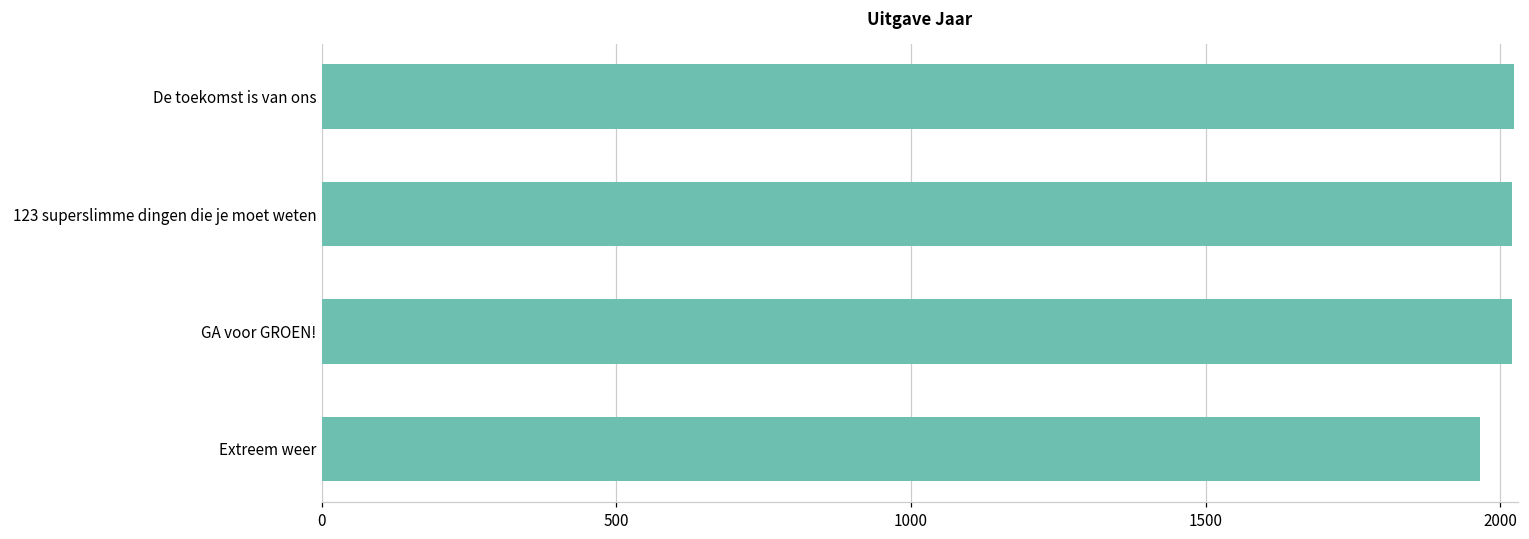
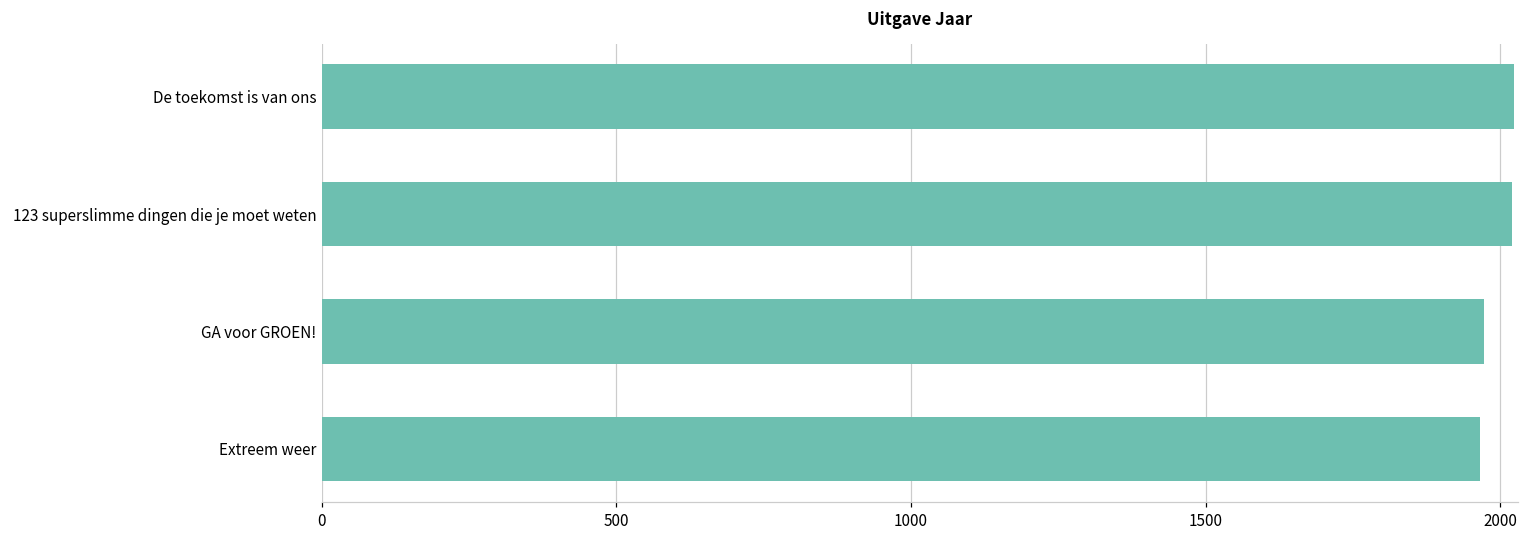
  {
    "De toekomst is van ons": 2020,
    "123 superslimme dingen die je moet weten": 2020,
-   "GA voor GROEN!": 2020,
+   "GA voor GROEN!": 1970,
    "Extreem weer": 1970
  }
